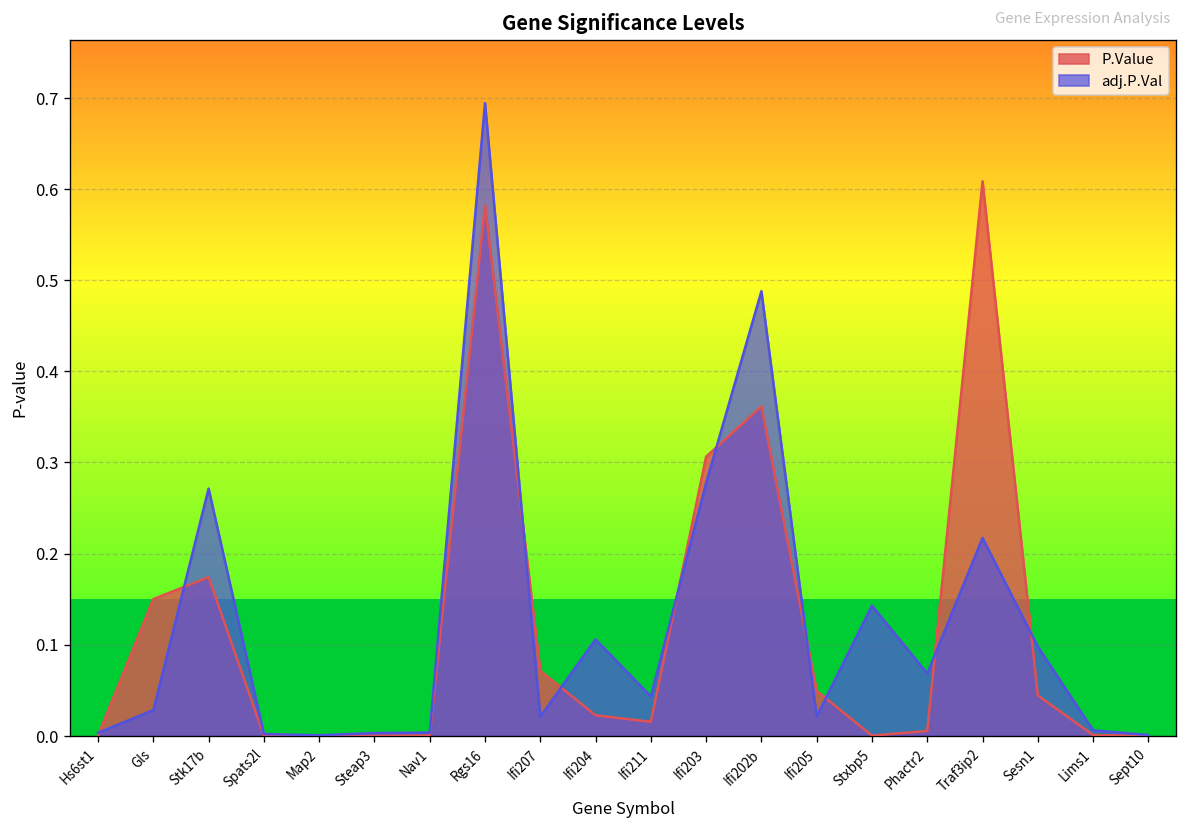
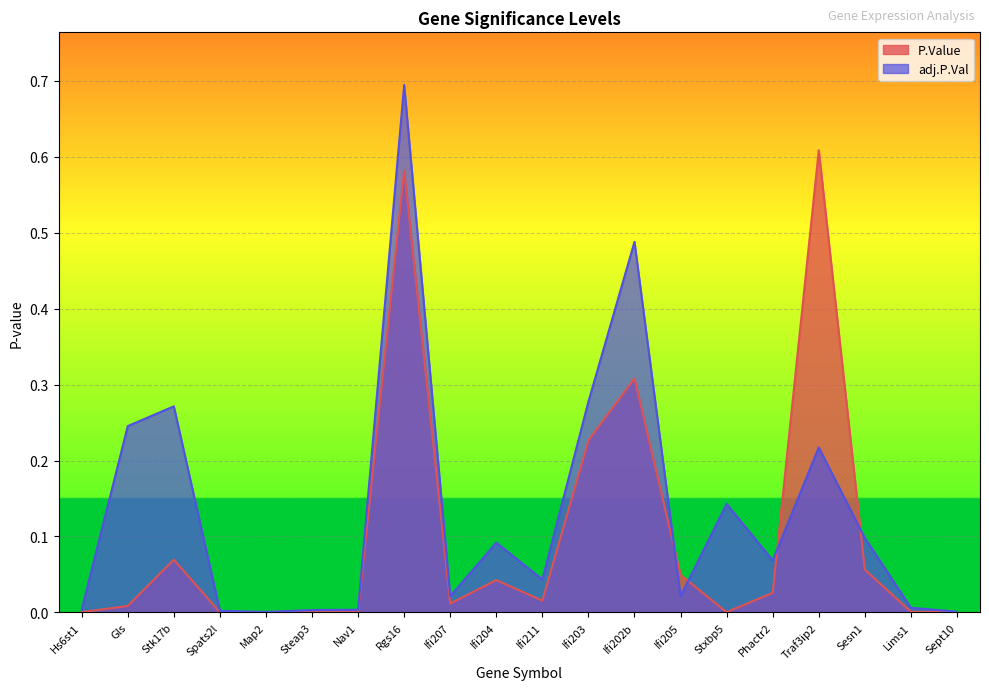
  {
    "P.Value": {
-     "Gls": 0.15,
-     "Stk17b": 0.17,
+     "Gls": 0.01,
+     "Stk17b": 0.07,
      "Rgs16": 0.58,
-     "Ifi207": 0.07,
-     "Ifi204": 0.02,
+     "Ifi207": 0.01,
+     "Ifi204": 0.04,
      "Ifi211": 0.02,
-     "Ifi203": 0.31,
-     "Ifi202b": 0.36,
+     "Ifi203": 0.23,
+     "Ifi202b": 0.31,
      "Ifi205": 0.05,
      "Stxbp5": 0.00,
-     "Phactr2": 0.01,
+     "Phactr2": 0.03,
      "Traf3ip2": 0.61,
-     "Sesn1": 0.04,
+     "Sesn1": 0.06,
      "Lims1": 0.00
    },
    "adj.P.Val": {
-     "Gls": 0.03,
+     "Gls": 0.25,
      "Stk17b": 0.27,
      "Rgs16": 0.69,
      "Ifi207": 0.02,
-     "Ifi204": 0.11,
+     "Ifi204": 0.09,
      "Ifi211": 0.04,
      "Ifi203": 0.28,
      "Ifi202b": 0.49,
      "Ifi205": 0.02,
      "Stxbp5": 0.14,
      "Phactr2": 0.07,
      "Traf3ip2": 0.22,
      "Sesn1": 0.10,
      "Lims1": 0.01
    }
  }
